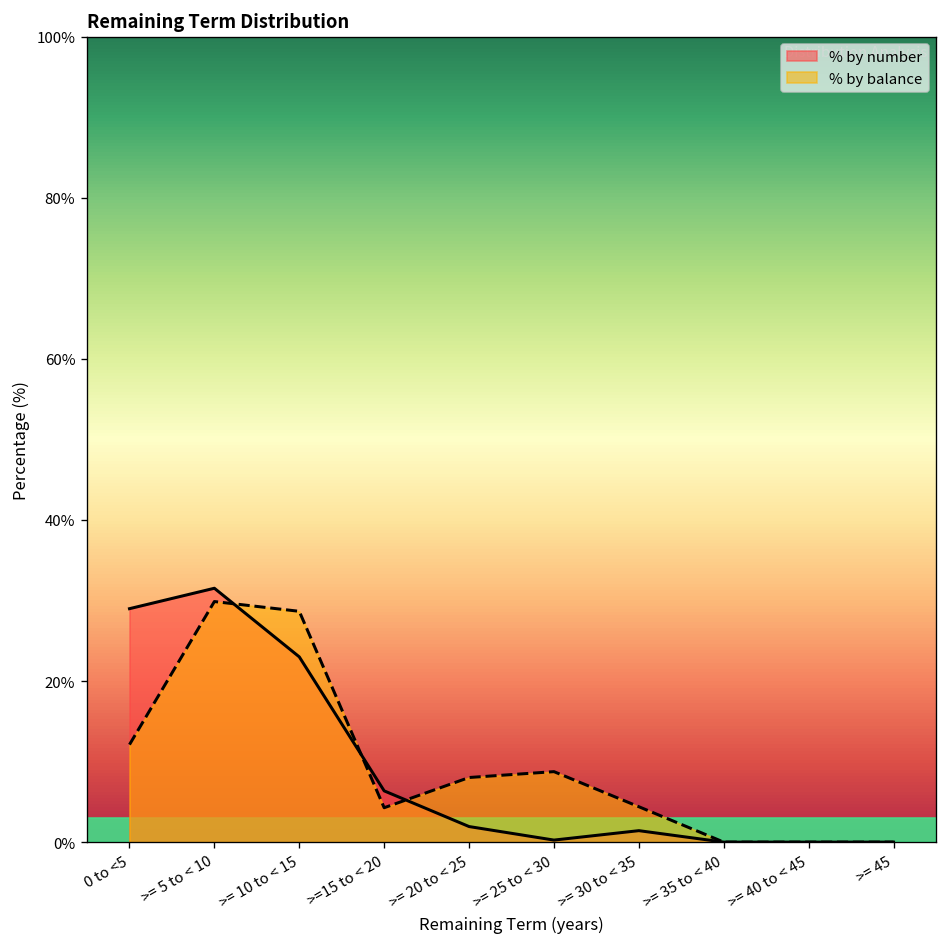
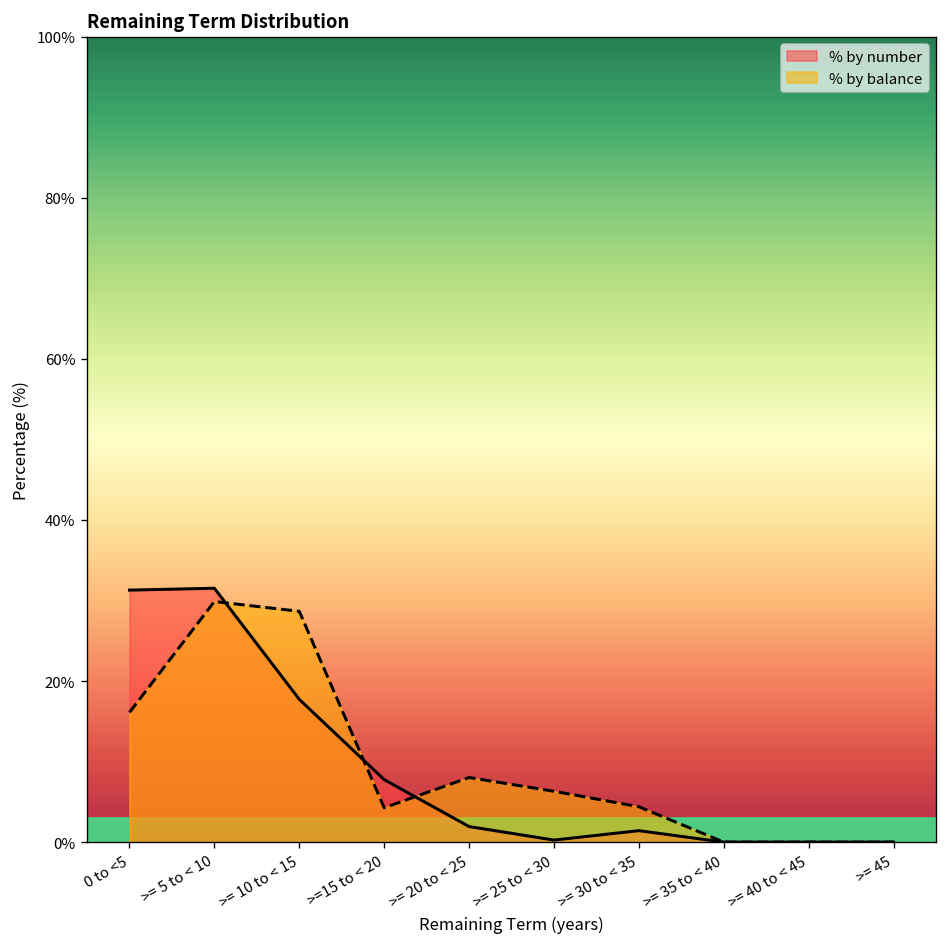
  {
    "% by number": {
-     "0 to <5": "29%",
+     "0 to <5": "31%",
      ">= 5 to < 10": "32%",
-     ">= 10 to < 15": "23%",
-     ">=15 to < 20": "6%"
+     ">= 10 to < 15": "18%",
+     ">=15 to < 20": "8%"
    },
    "% by balance": {
-     "0 to <5": "12%",
+     "0 to <5": "16%",
      ">= 5 to < 10": "30%",
      ">= 10 to < 15": "29%",
      ">=15 to < 20": "4%",
      ">= 20 to < 25": "8%",
-     ">= 25 to < 30": "9%",
+     ">= 25 to < 30": "6%",
      ">= 30 to < 35": "4%"
    }
  }
